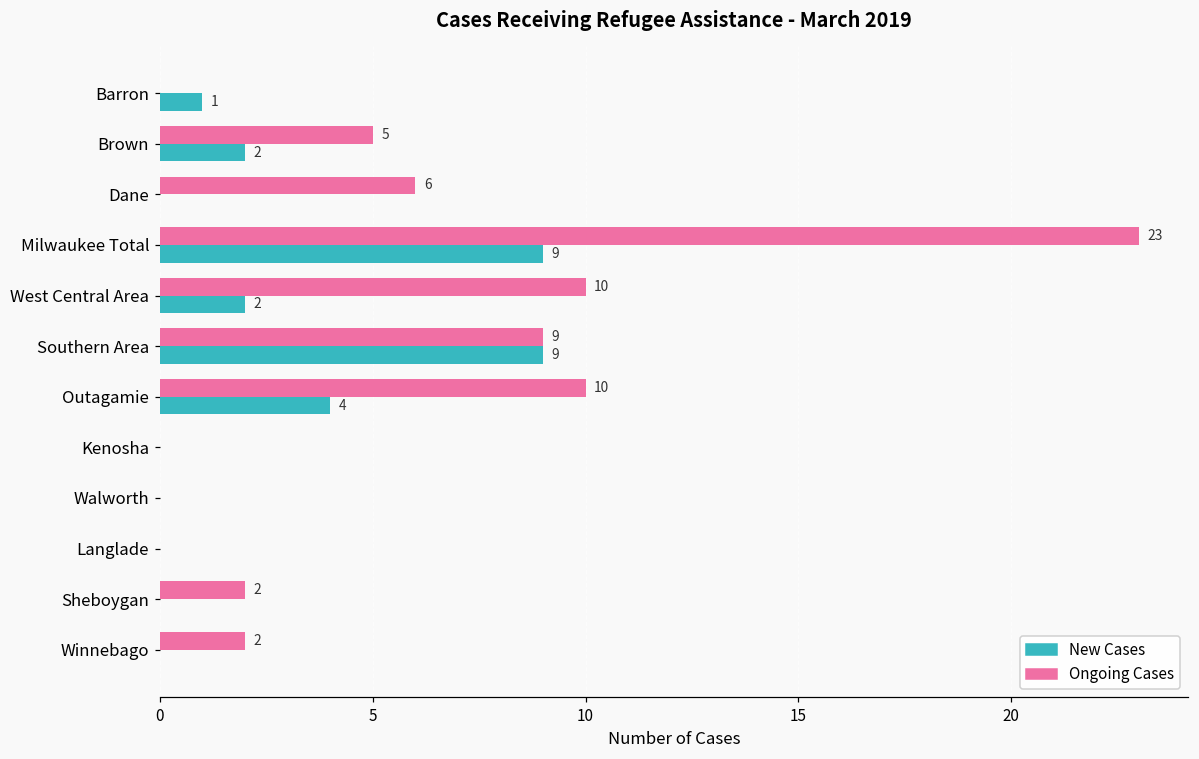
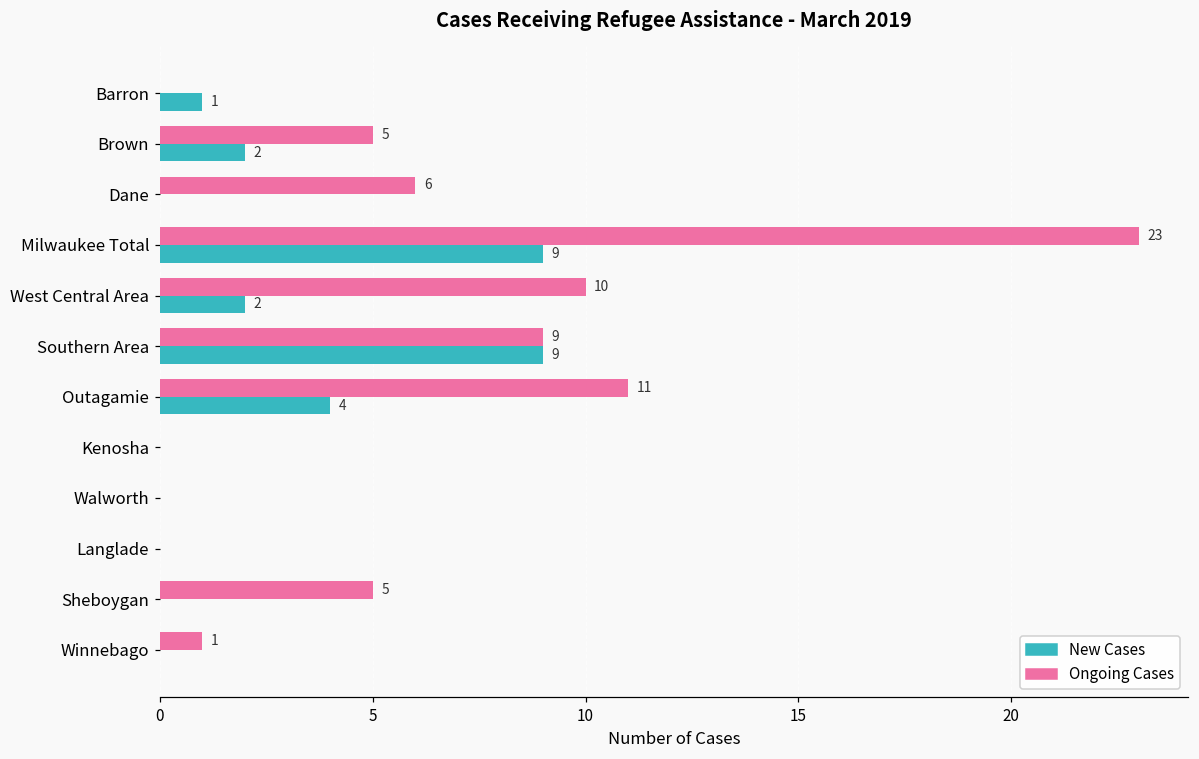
  {
    "New Cases": {
      "Barron": 1,
      "Brown": 2,
      "Milwaukee Total": 9,
      "West Central Area": 2,
      "Southern Area": 9,
      "Outagamie": 4
    },
    "Ongoing Cases": {
      "Brown": 5,
      "Dane": 6,
      "Milwaukee Total": 23,
      "West Central Area": 10,
      "Southern Area": 9,
-     "Outagamie": 10,
-     "Sheboygan": 2,
-     "Winnebago": 2
+     "Outagamie": 11,
+     "Sheboygan": 5,
+     "Winnebago": 1
    }
  }
